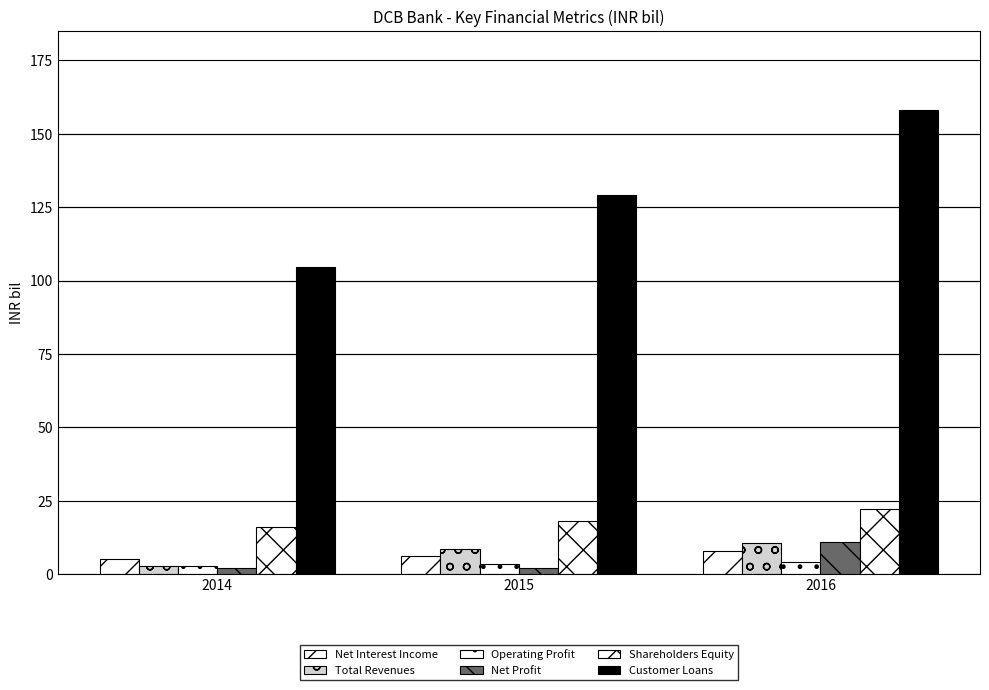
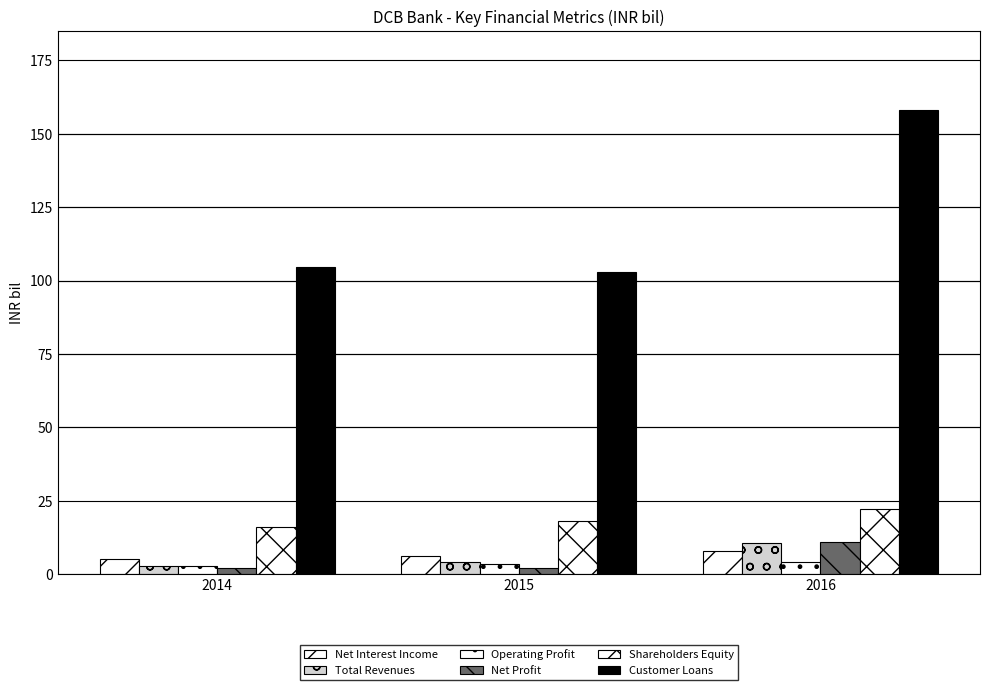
  {
    "Total Revenues": {
      "2014": 3,
-     "2015": 8,
+     "2015": 4,
      "2016": 10
    },
    "Net Profit": {
      "2014": 2,
      "2015": 2,
      "2016": 11
    },
    "Customer Loans": {
      "2014": 105,
-     "2015": 129,
+     "2015": 103,
      "2016": 158
    }
  }
